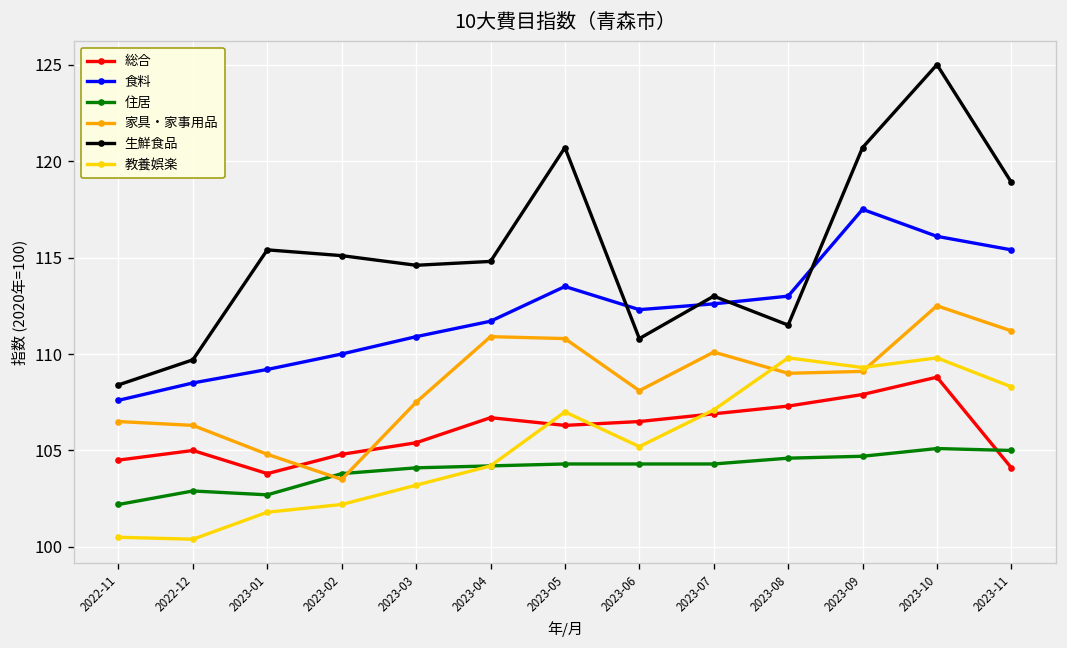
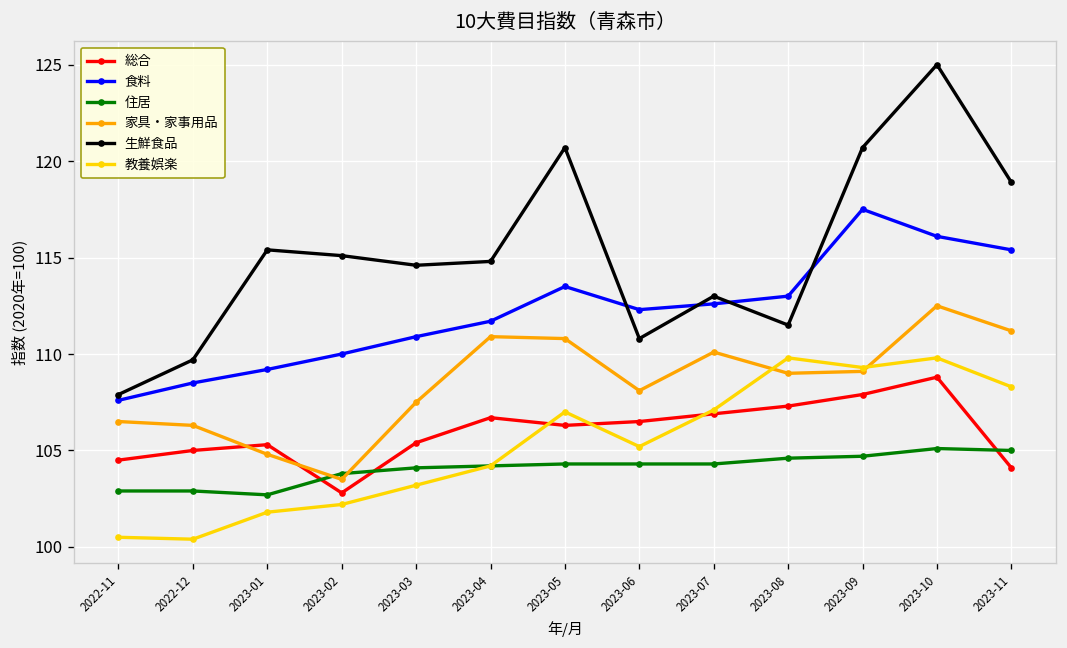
  {
    "総合": {
      "2022-11": 104.5,
      "2022-12": 105.0,
-     "2023-01": 103.8,
-     "2023-02": 104.8,
+     "2023-01": 105.3,
+     "2023-02": 102.8,
      "2023-03": 105.4,
      "2023-04": 106.7,
      "2023-05": 106.3,
      "2023-06": 106.5,
      "2023-07": 106.9,
      "2023-08": 107.3,
      "2023-09": 107.9,
      "2023-10": 108.8,
      "2023-11": 104.1
    },
    "食料": {
      "2022-11": 107.6,
      "2022-12": 108.5,
      "2023-01": 109.2,
      "2023-02": 110.0,
      "2023-03": 110.9,
      "2023-04": 111.7,
      "2023-05": 113.5,
      "2023-06": 112.3,
      "2023-07": 112.6,
      "2023-08": 113.0,
      "2023-09": 117.5,
      "2023-10": 116.1,
      "2023-11": 115.4
    },
    "住居": {
-     "2022-11": 102.2,
+     "2022-11": 102.9,
      "2022-12": 102.9,
      "2023-01": 102.7,
      "2023-02": 103.8,
      "2023-03": 104.1,
      "2023-05": 104.3,
      "2023-06": 104.3,
      "2023-07": 104.3,
      "2023-08": 104.6,
      "2023-09": 104.7,
      "2023-10": 105.1,
      "2023-11": 105.0
    },
    "生鮮食品": {
-     "2022-11": 108.4,
+     "2022-11": 107.9,
      "2022-12": 109.7,
      "2023-01": 115.4,
      "2023-02": 115.1,
      "2023-03": 114.6,
      "2023-04": 114.8,
      "2023-05": 120.7,
      "2023-06": 110.8,
      "2023-07": 113.0,
      "2023-08": 111.5,
      "2023-09": 120.7,
      "2023-10": 125.0,
      "2023-11": 118.9
    }
  }
